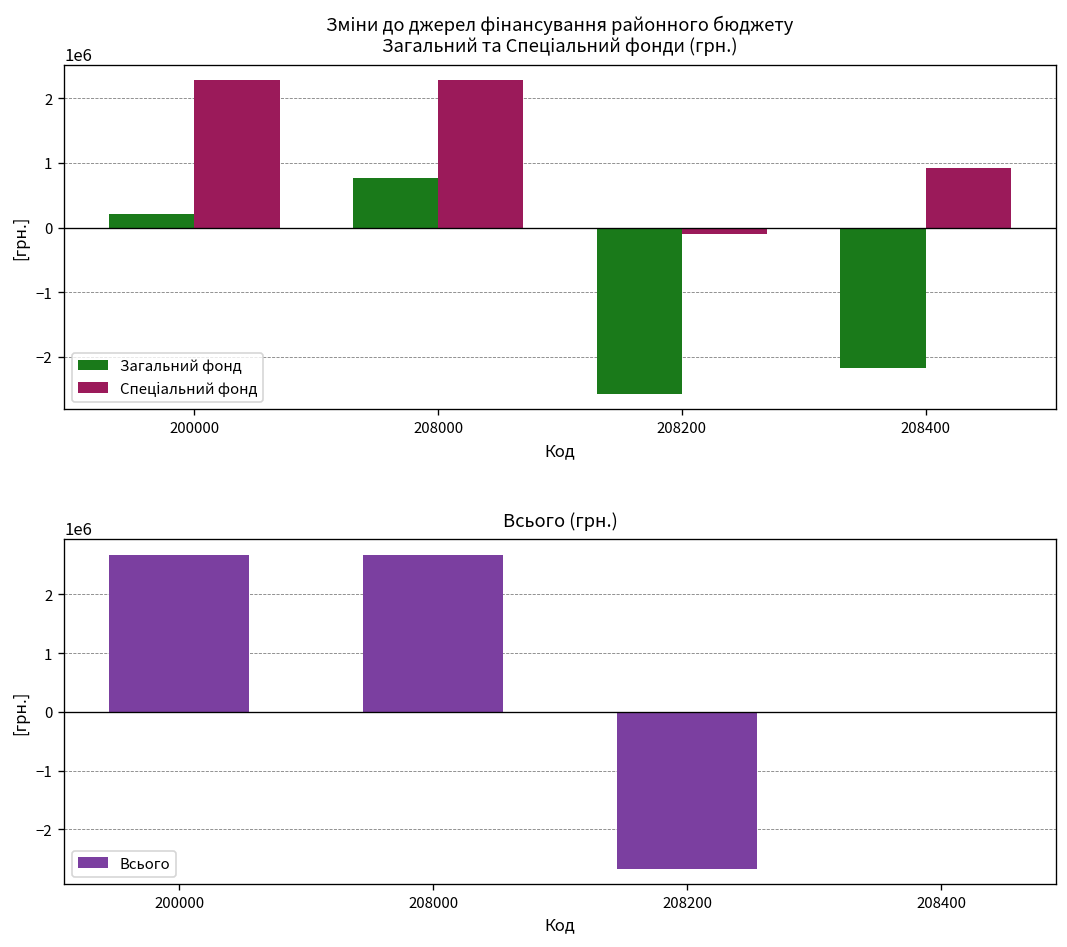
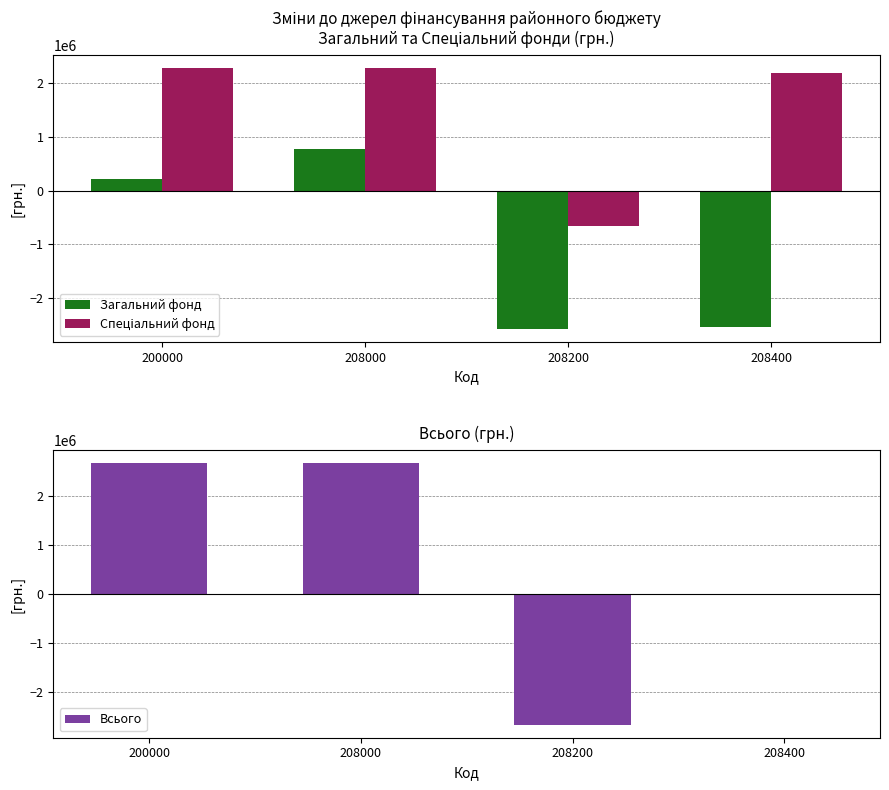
  {
    "Зміни до джерел фінансування районного бюджету Загальний та Спеціальний фонди (грн.)": {
      "Загальний фонд": {
        "200000": 200000,
        "208000": 800000,
        "208200": -2600000,
-       "208400": -2200000
+       "208400": -2500000
      },
      "Спеціальний фонд": {
        "200000": 2300000,
        "208000": 2300000,
-       "208200": -100000,
-       "208400": 900000
+       "208200": -700000,
+       "208400": 2200000
      }
    },
    "Всього (грн.)": {
      "200000": 2700000,
      "208000": 2700000,
      "208200": -2700000,
      "208400": 0
    }
  }
